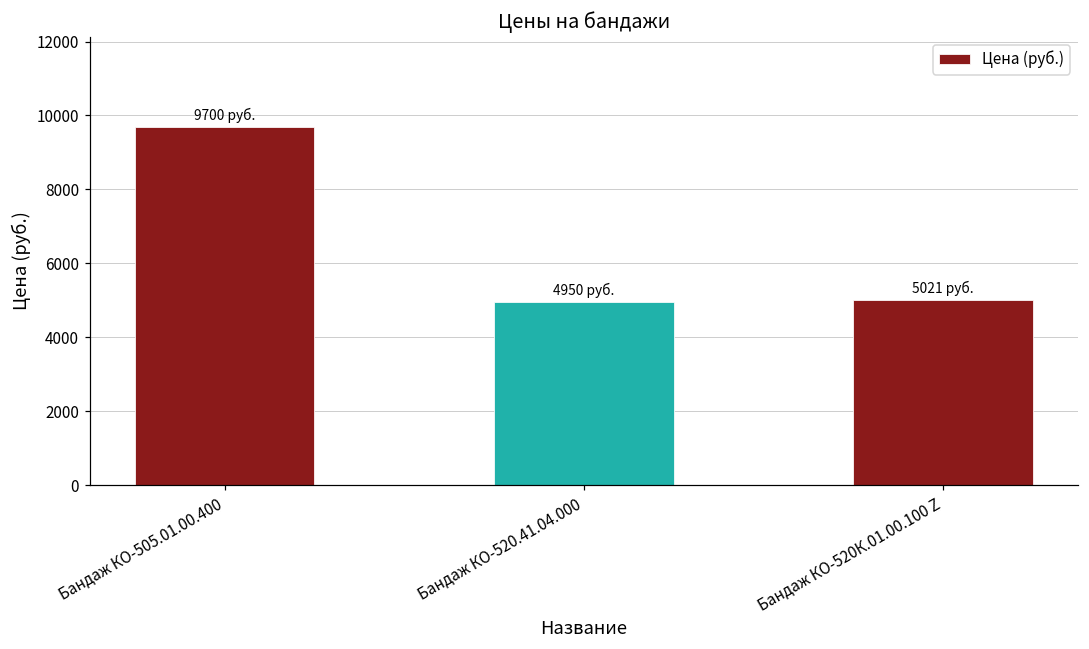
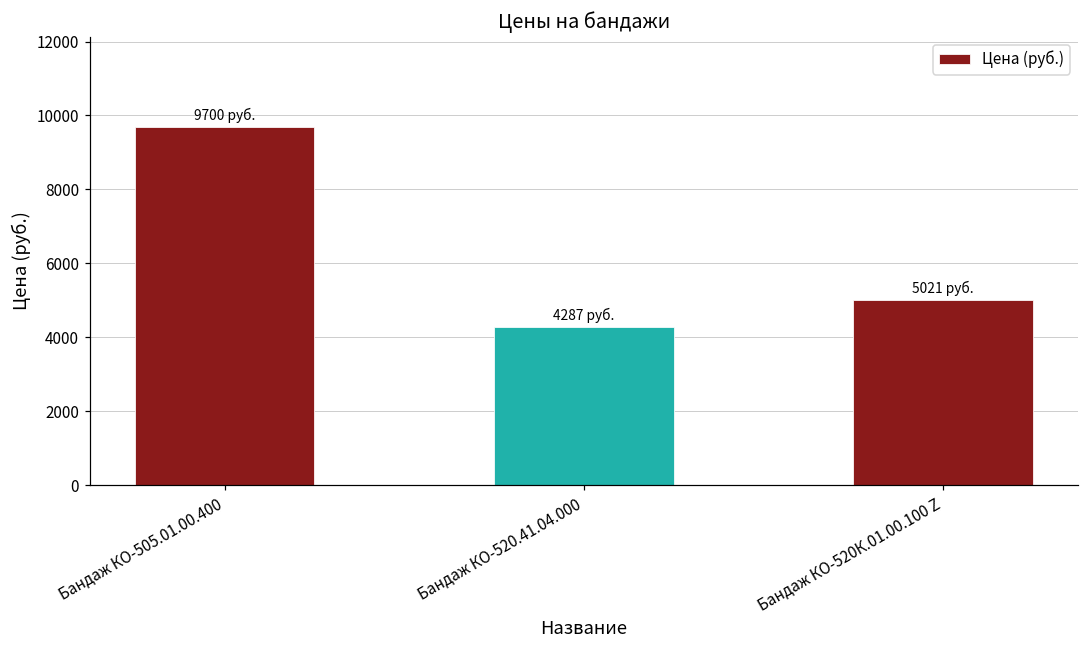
  {
    "Бандаж КО-505.01.00.400": 9700,
-   "Бандаж КО-520.41.04.000": 4950,
+   "Бандаж КО-520.41.04.000": 4287,
    "Бандаж КО-520К.01.00.100 Z": 5021
  }
